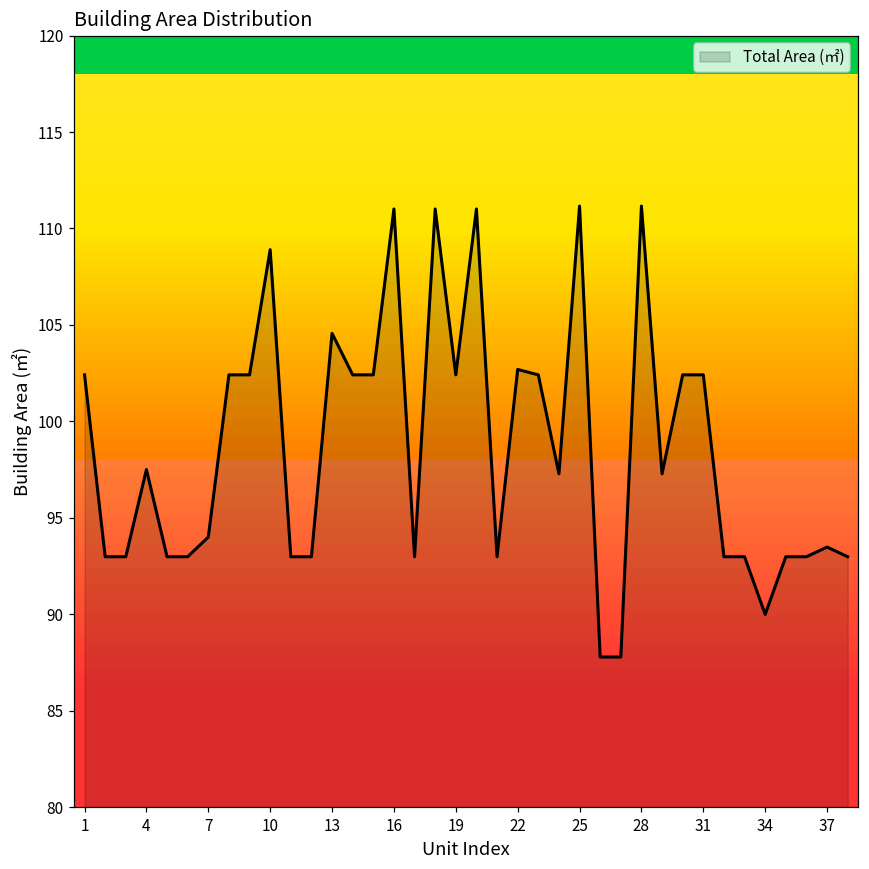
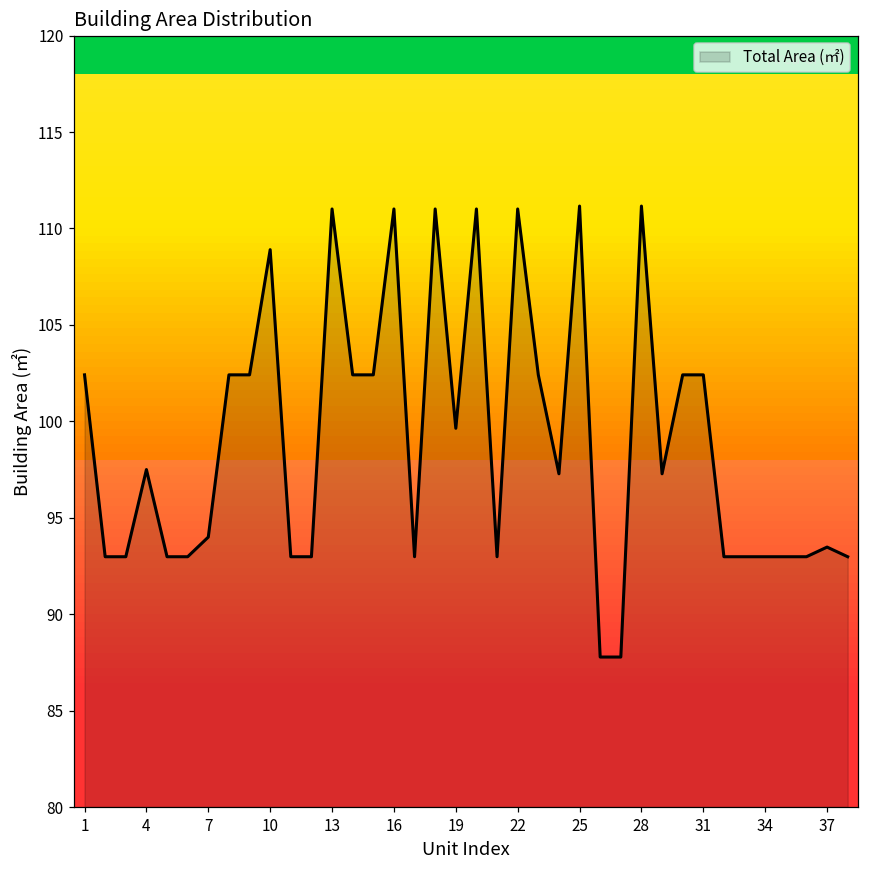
  {
    "1": 102.4,
    "4": 97.5,
    "7": 94.0,
    "10": 108.9,
-   "13": 104.6,
+   "13": 111.0,
    "16": 111.0,
-   "19": 102.4,
-   "22": 102.7,
+   "19": 99.6,
+   "22": 111.0,
    "25": 111.2,
    "28": 111.2,
    "31": 102.4,
-   "34": 90.0,
+   "34": 93.0,
    "37": 93.5
  }
